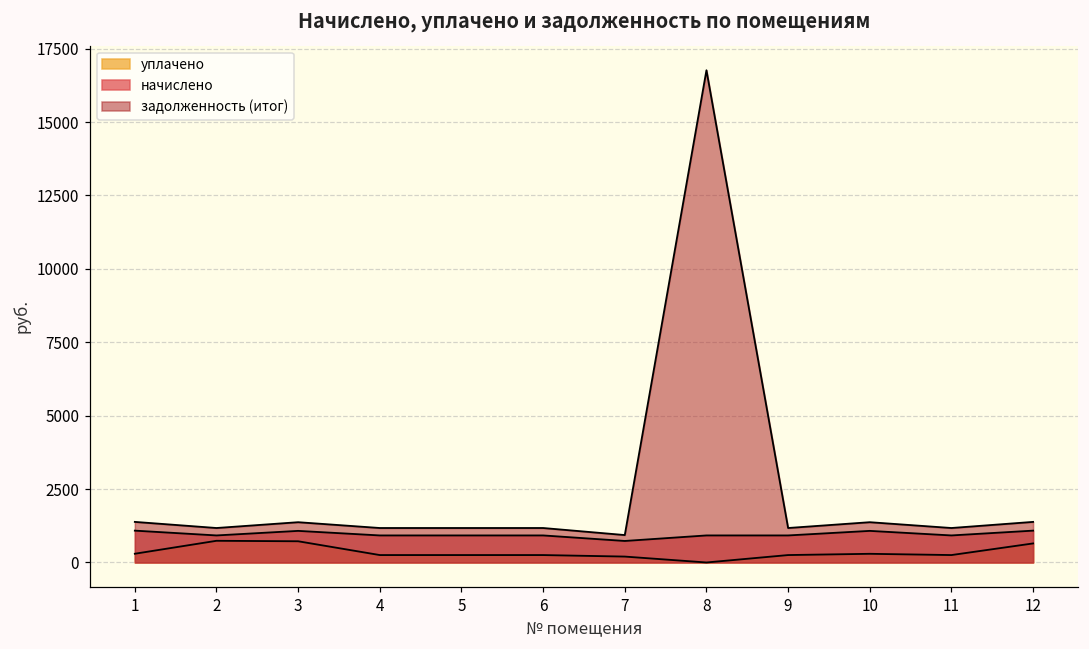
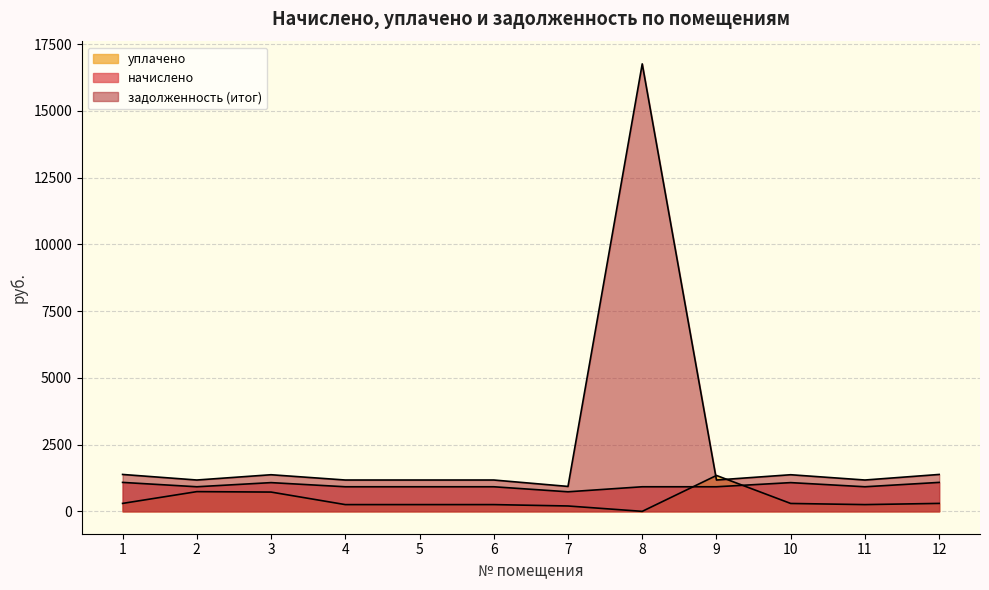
  {
    "уплачено": {
      "1": 300,
      "2": 700,
      "3": 700,
      "4": 300,
      "5": 300,
      "6": 300,
      "7": 200,
      "8": 0,
-     "9": 300,
+     "9": 1300,
      "10": 300,
      "11": 300,
-     "12": 600
+     "12": 300
    }
  }
